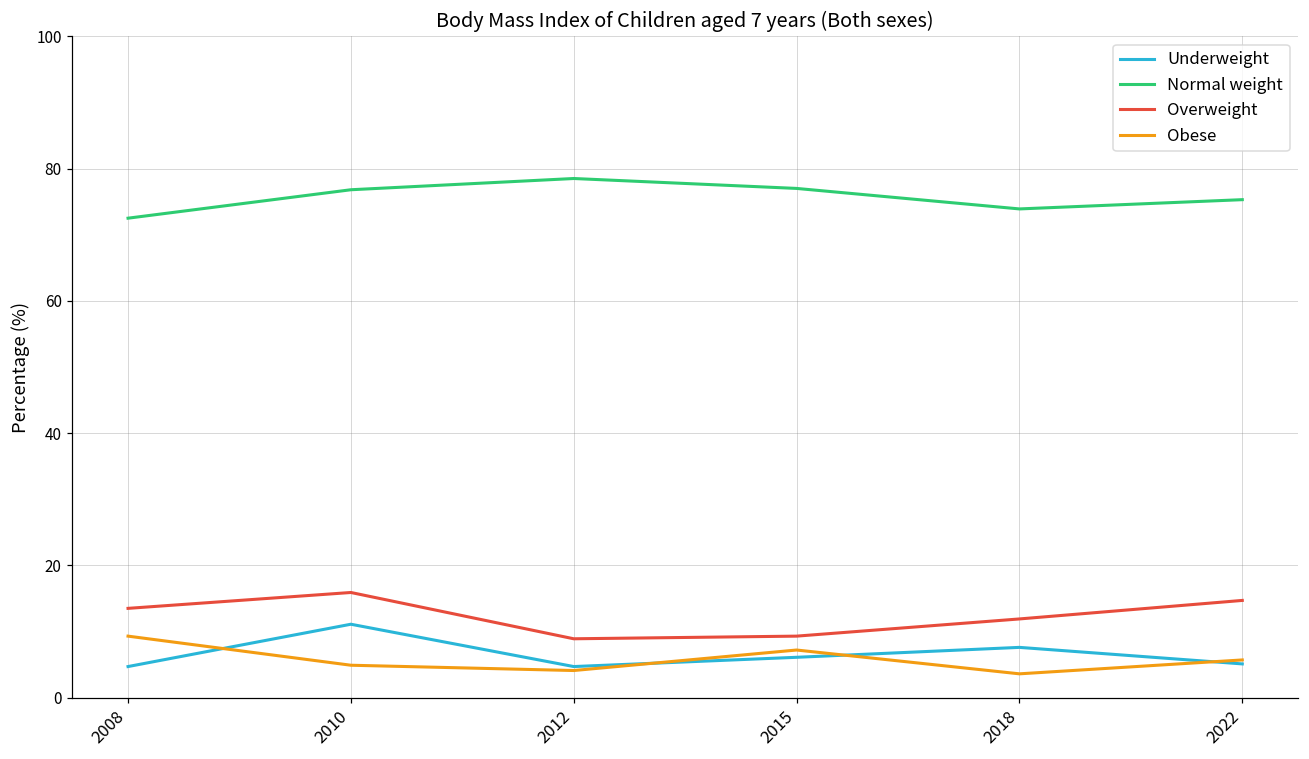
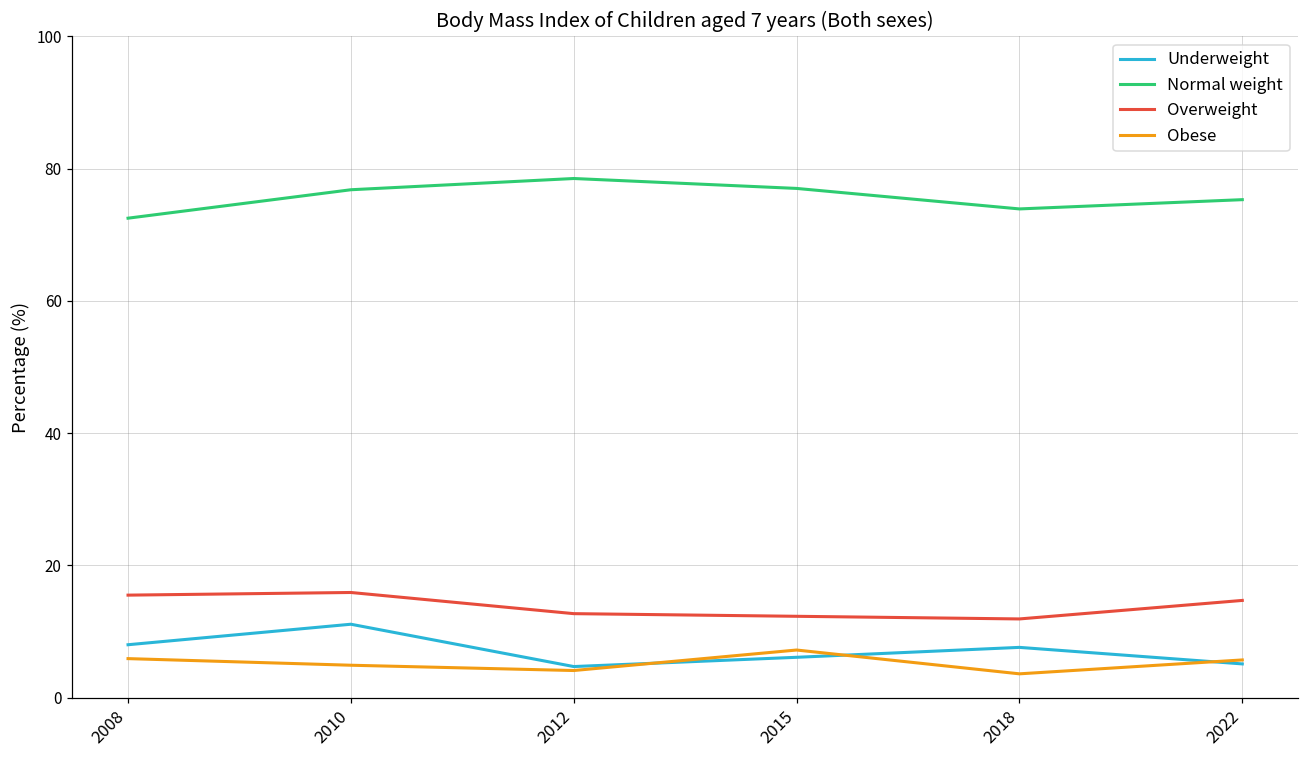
  {
    "Underweight": {
-     "2008": 5,
+     "2008": 8,
      "2010": 11,
      "2012": 5,
      "2015": 6,
      "2018": 8,
      "2022": 5
    },
    "Normal weight": {
      "2008": 73,
      "2010": 77,
      "2012": 79,
      "2015": 77,
      "2018": 74,
      "2022": 75
    },
    "Overweight": {
-     "2008": 14,
+     "2008": 16,
      "2010": 16,
-     "2012": 9,
-     "2015": 9,
+     "2012": 13,
+     "2015": 12,
      "2018": 12,
      "2022": 15
    },
    "Obese": {
-     "2008": 9,
+     "2008": 6,
      "2010": 5,
      "2012": 4,
      "2015": 7,
      "2018": 4,
      "2022": 6
    }
  }
